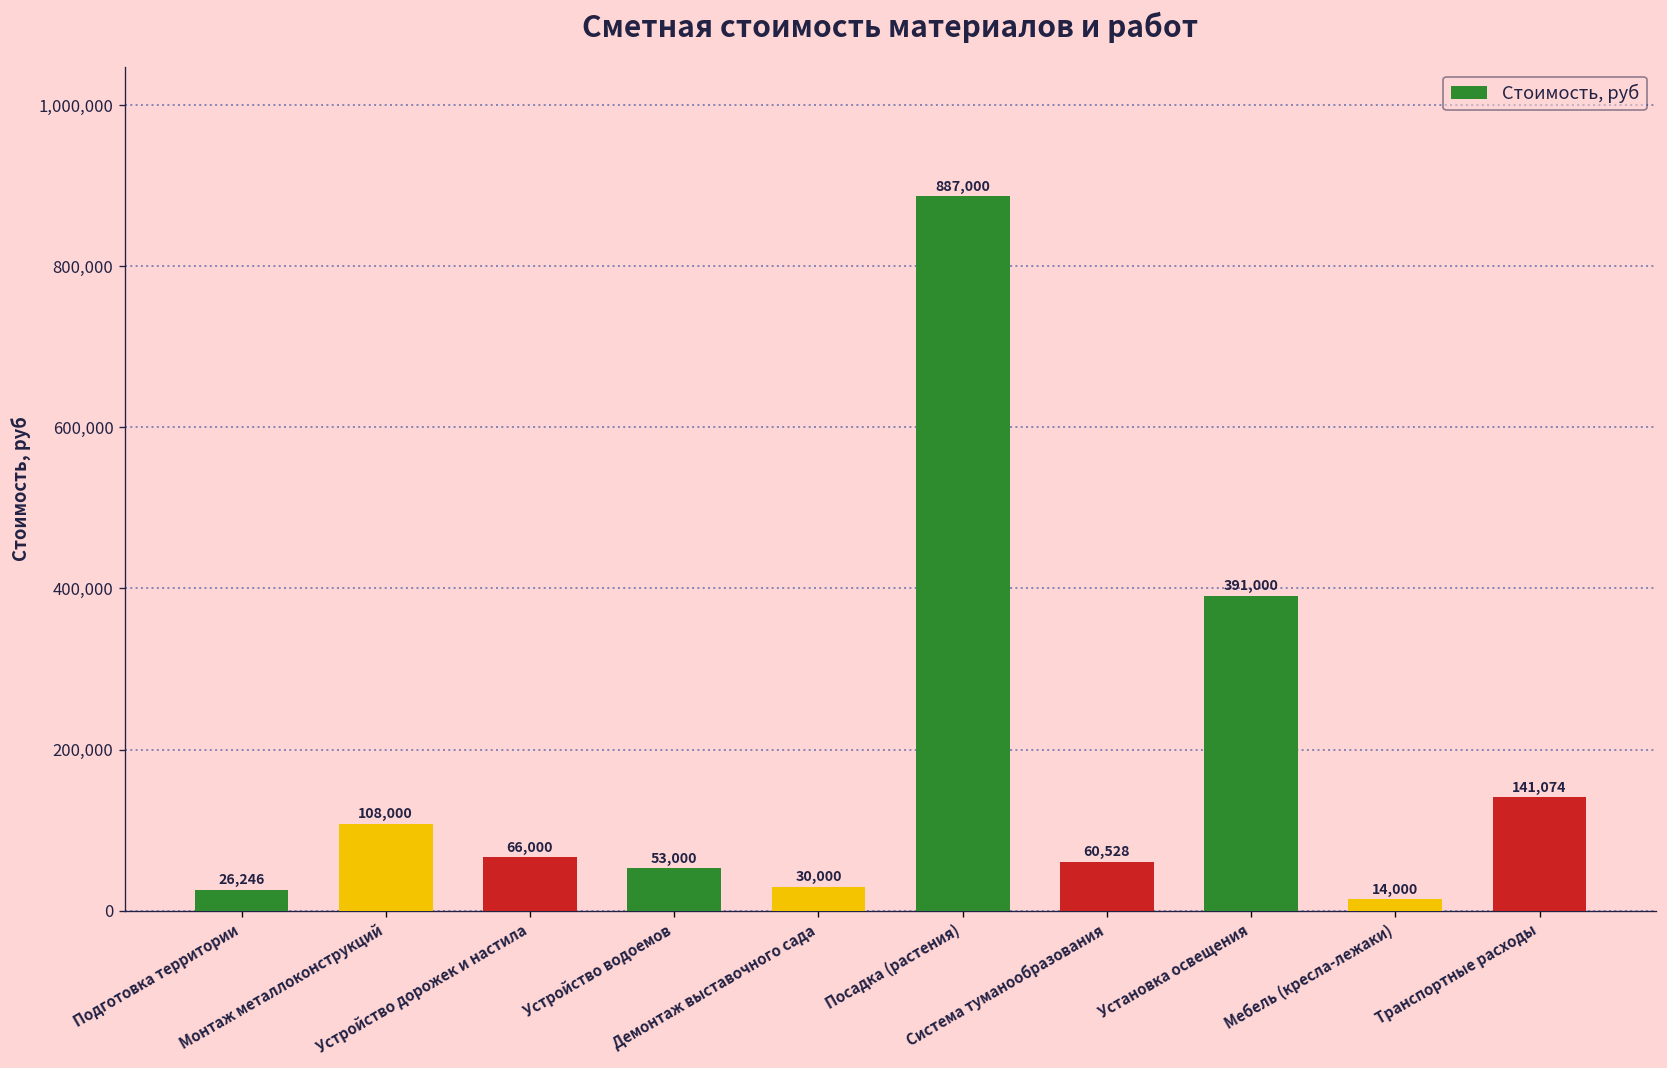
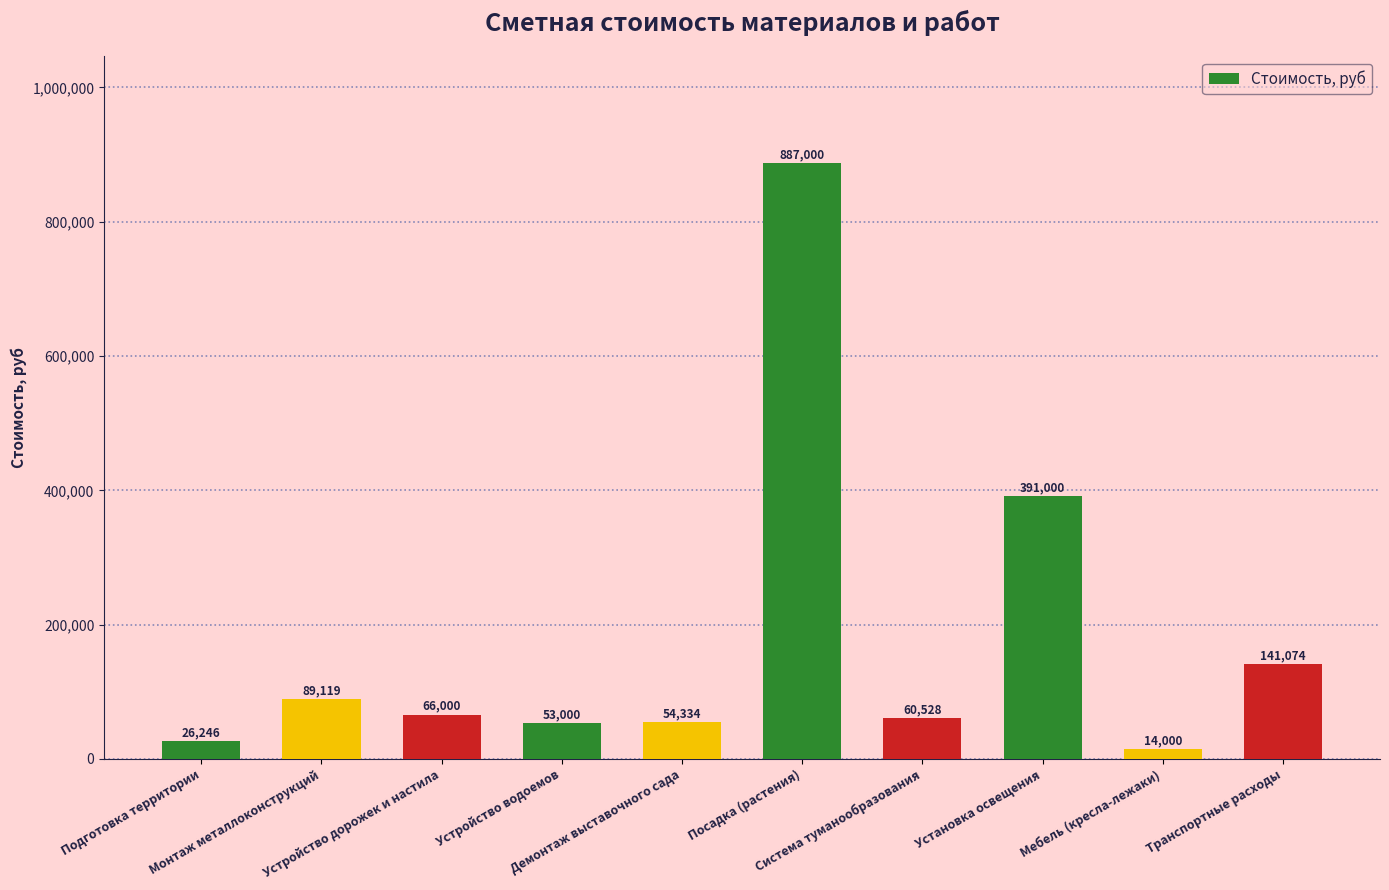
  {
    "Подготовка территории": "26,246",
-   "Монтаж металлоконструкций": "108,000",
+   "Монтаж металлоконструкций": "89,119",
    "Устройство дорожек и настила": "66,000",
    "Устройство водоемов": "53,000",
-   "Демонтаж выставочного сада": "30,000",
+   "Демонтаж выставочного сада": "54,334",
    "Посадка (растения)": "887,000",
    "Система туманообразования": "60,528",
    "Установка освещения": "391,000",
    "Мебель (кресла-лежаки)": "14,000",
    "Транспортные расходы": "141,074"
  }
